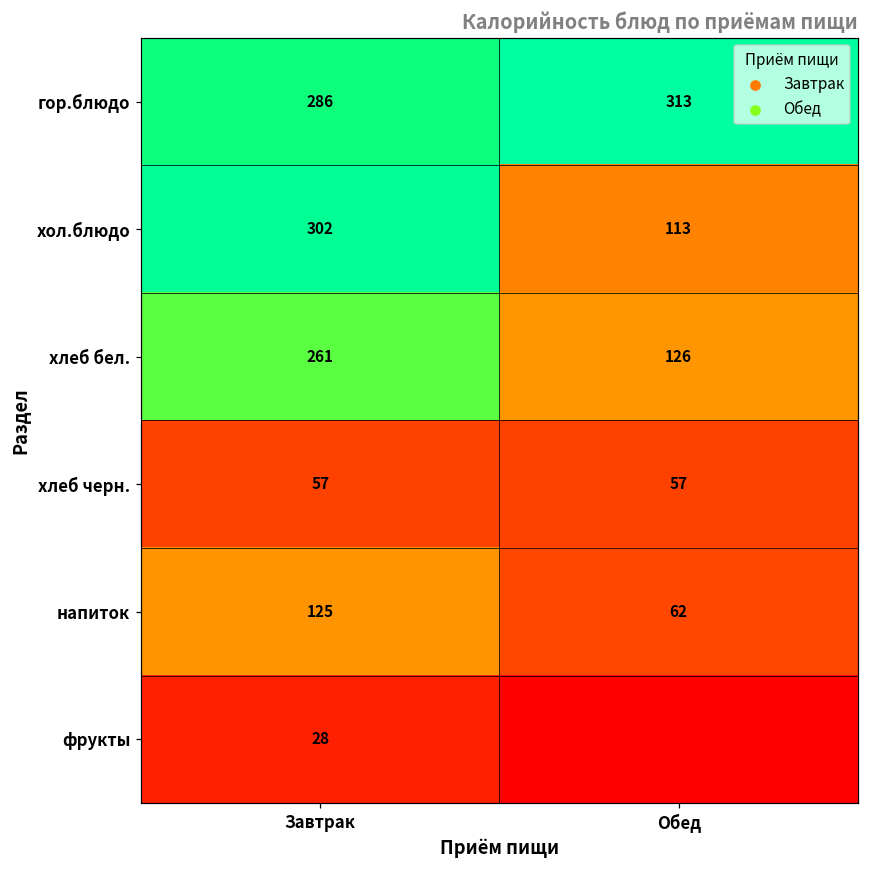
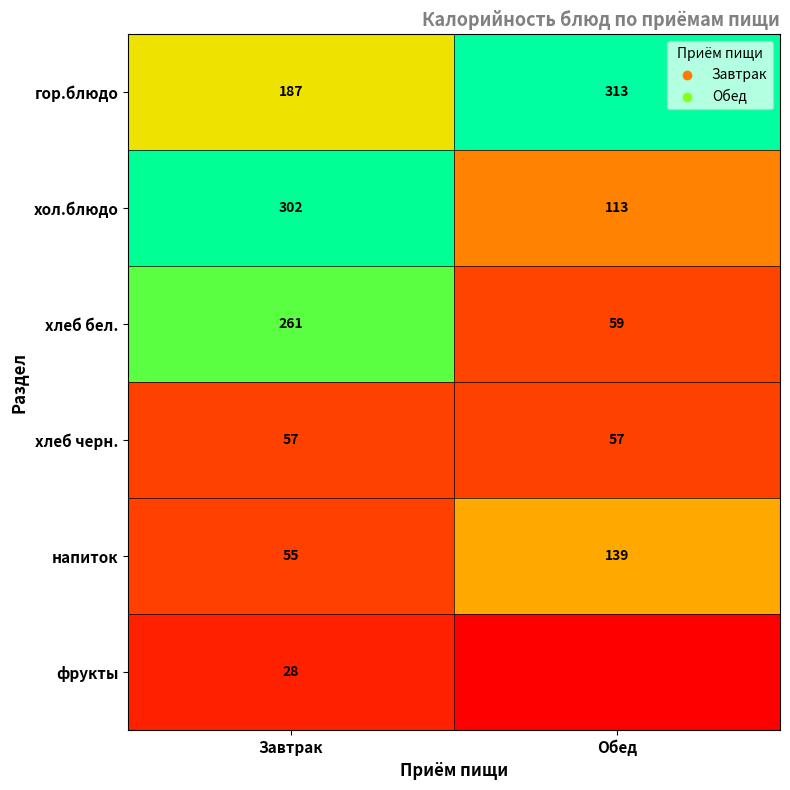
  {
    "гор.блюдо": {
-     "Завтрак": 286,
+     "Завтрак": 187,
      "Обед": 313
    },
    "хол.блюдо": {
      "Завтрак": 302,
      "Обед": 113
    },
    "хлеб бел.": {
      "Завтрак": 261,
-     "Обед": 126
+     "Обед": 59
    },
    "хлеб черн.": {
      "Завтрак": 57,
      "Обед": 57
    },
    "напиток": {
-     "Завтрак": 125,
-     "Обед": 62
+     "Завтрак": 55,
+     "Обед": 139
    },
    "фрукты": {
      "Завтрак": 28
    }
  }
